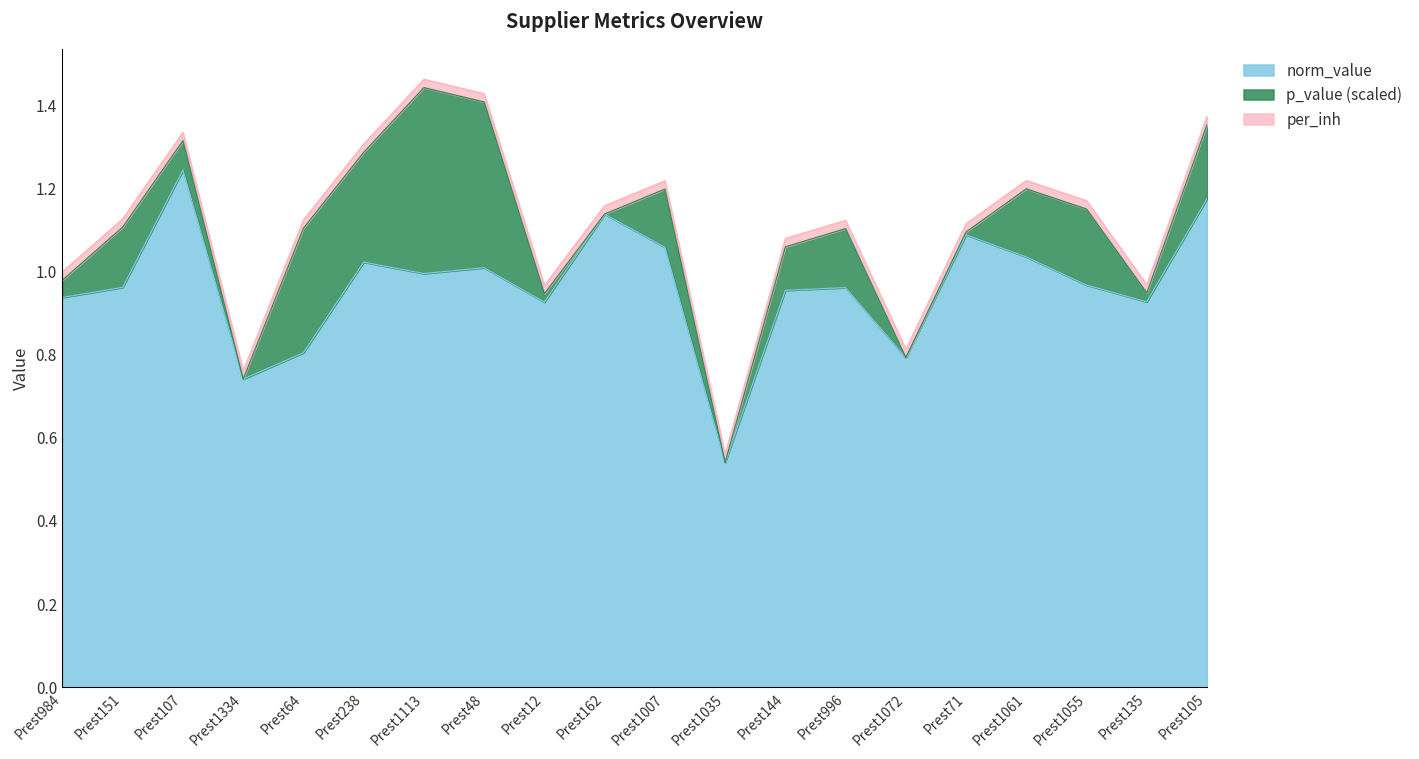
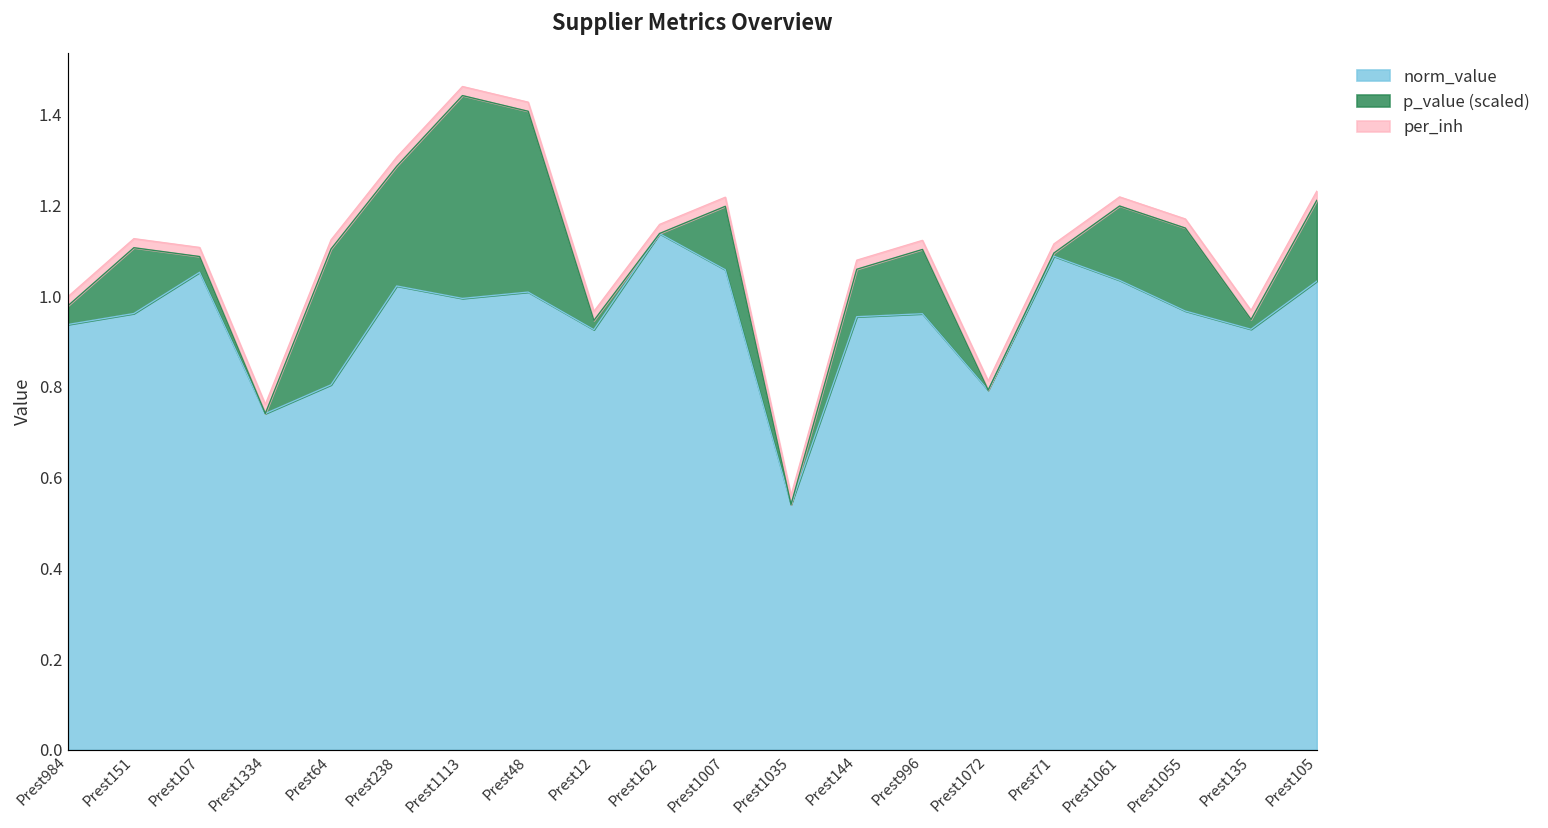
  {
    "norm_value": {
      "Prest984": 0.94,
      "Prest151": 0.96,
-     "Prest107": 1.24,
+     "Prest107": 1.05,
      "Prest64": 0.80,
      "Prest238": 1.02,
      "Prest1113": 1.00,
      "Prest48": 1.01,
      "Prest12": 0.93,
      "Prest1007": 1.06,
      "Prest144": 0.95,
      "Prest996": 0.96,
      "Prest71": 1.09,
      "Prest1061": 1.04,
      "Prest1055": 0.97,
      "Prest135": 0.93,
-     "Prest105": 1.17
+     "Prest105": 1.03
    },
    "p_value (scaled)": {
      "Prest984": 0.04,
      "Prest151": 0.15,
-     "Prest107": 0.07,
+     "Prest107": 0.03,
      "Prest64": 0.30,
      "Prest238": 0.26,
      "Prest1113": 0.45,
      "Prest48": 0.40,
      "Prest12": 0.02,
      "Prest1007": 0.14,
      "Prest144": 0.10,
      "Prest996": 0.14,
      "Prest71": 0.01,
      "Prest1061": 0.16,
      "Prest1055": 0.18,
      "Prest135": 0.02,
      "Prest105": 0.18
    },
    "per_inh": {
      "Prest984": 0.02,
      "Prest151": 0.02,
      "Prest107": 0.02,
      "Prest1334": 0.02,
      "Prest64": 0.02,
      "Prest238": 0.02,
      "Prest1113": 0.02,
      "Prest48": 0.02,
      "Prest12": 0.02,
      "Prest162": 0.02,
      "Prest1007": 0.02,
      "Prest1035": 0.02,
      "Prest144": 0.02,
      "Prest996": 0.02,
      "Prest1072": 0.02,
      "Prest71": 0.02,
      "Prest1061": 0.02,
      "Prest1055": 0.02,
      "Prest135": 0.02,
      "Prest105": 0.02
    }
  }
